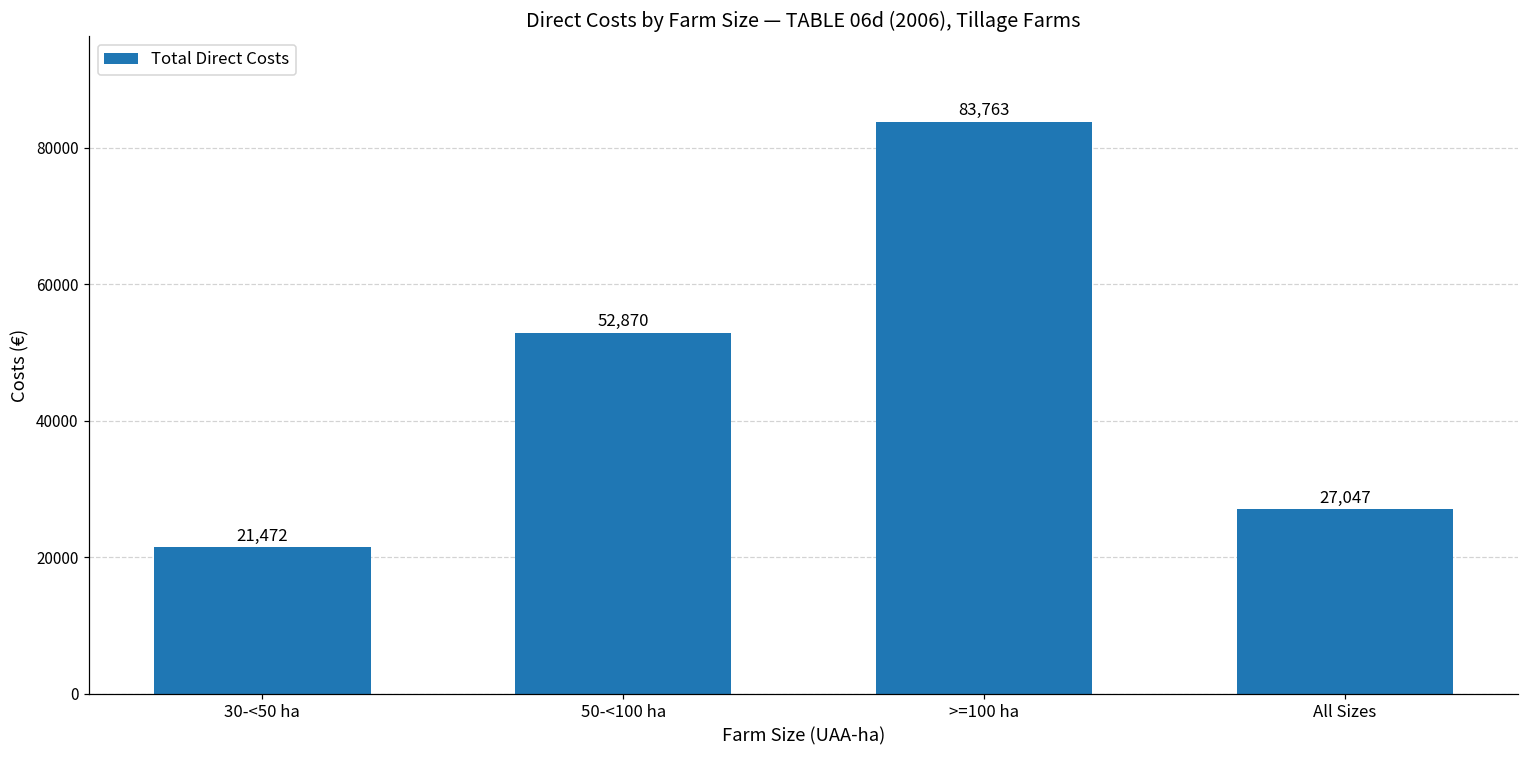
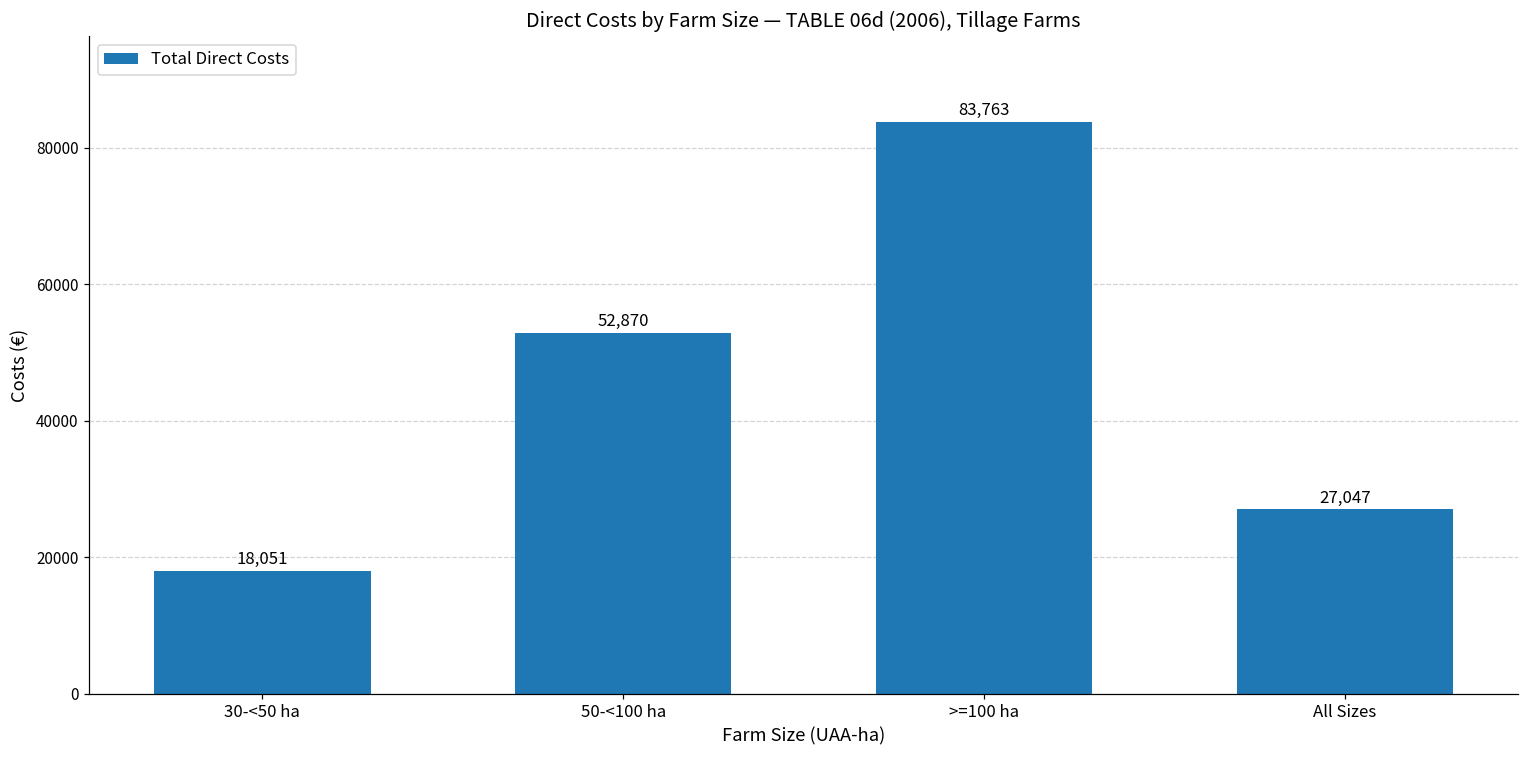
  {
-   "30-<50 ha": "21,472",
+   "30-<50 ha": "18,051",
    "50-<100 ha": "52,870",
    ">=100 ha": "83,763",
    "All Sizes": "27,047"
  }
